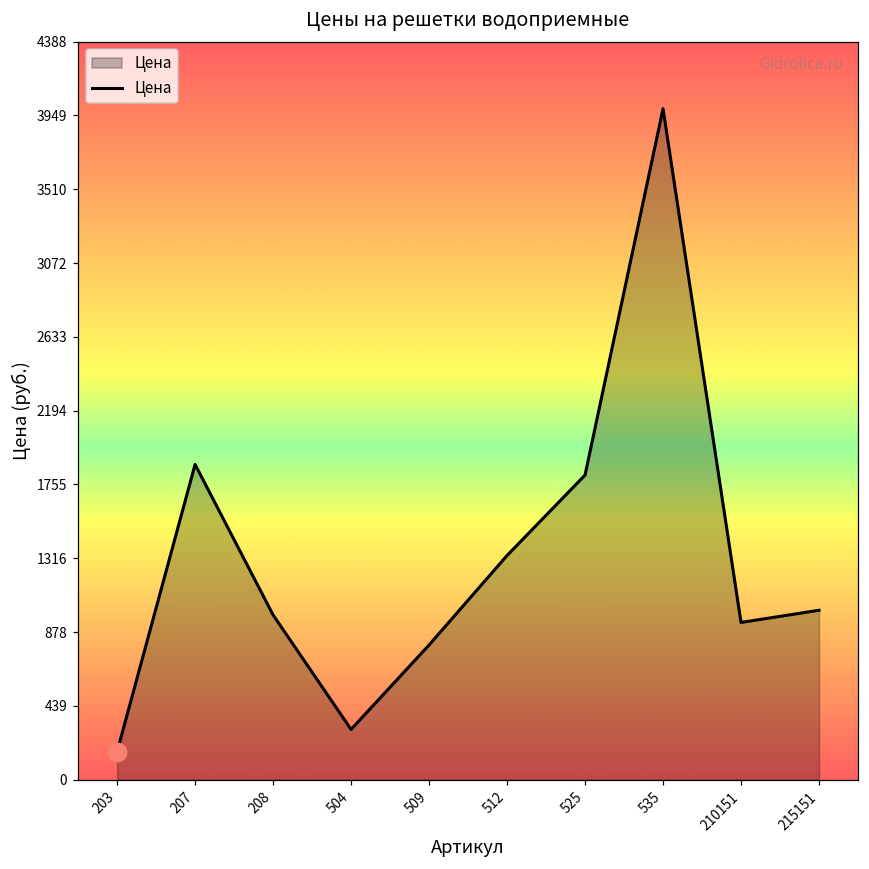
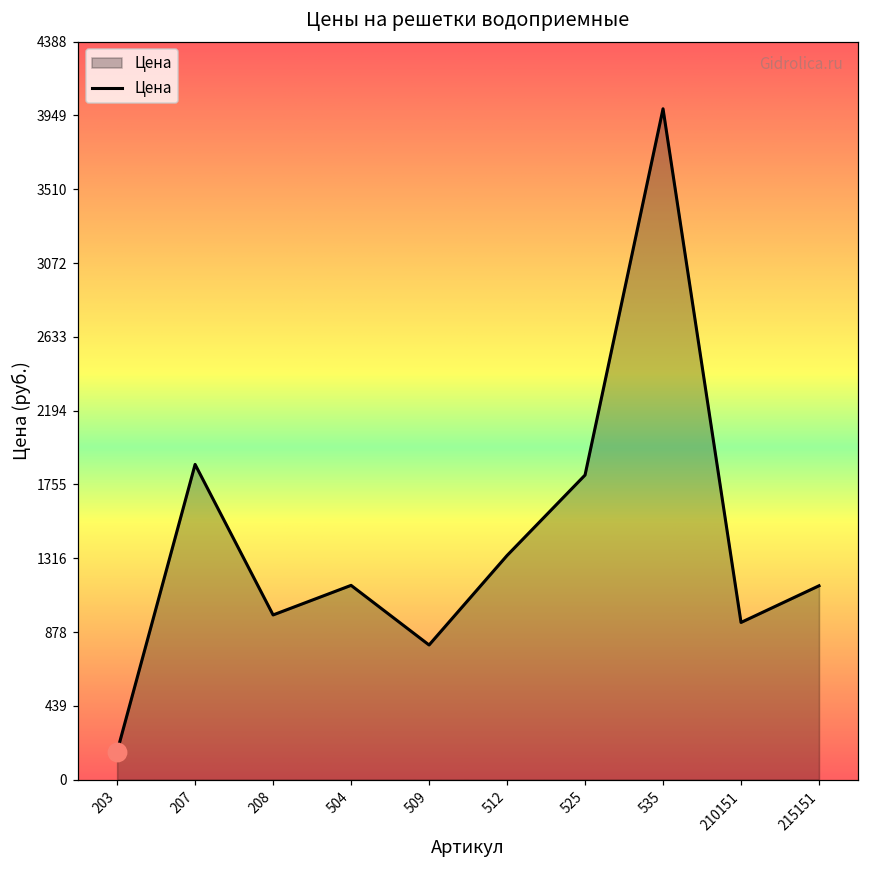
  {
    "Цена": {
      "207": 1870,
      "208": 980,
-     "504": 300,
+     "504": 1160,
      "509": 800,
      "512": 1330,
      "525": 1810,
      "535": 3990,
      "210151": 940,
-     "215151": 1010
+     "215151": 1150
    }
  }
